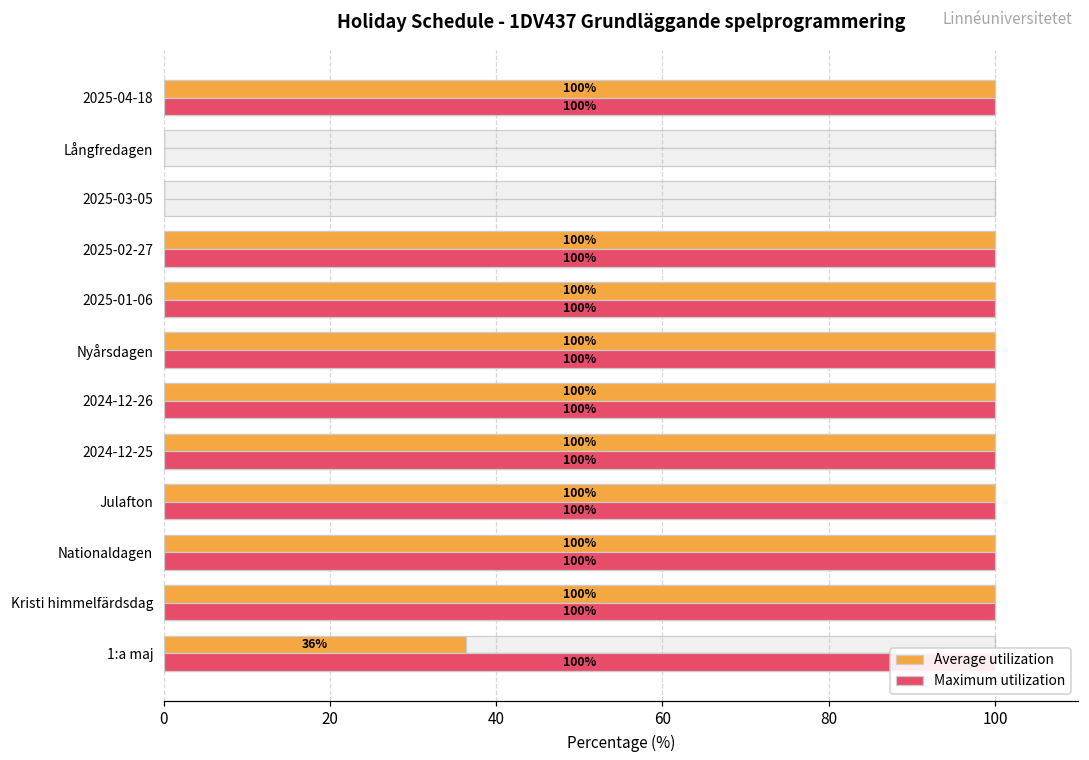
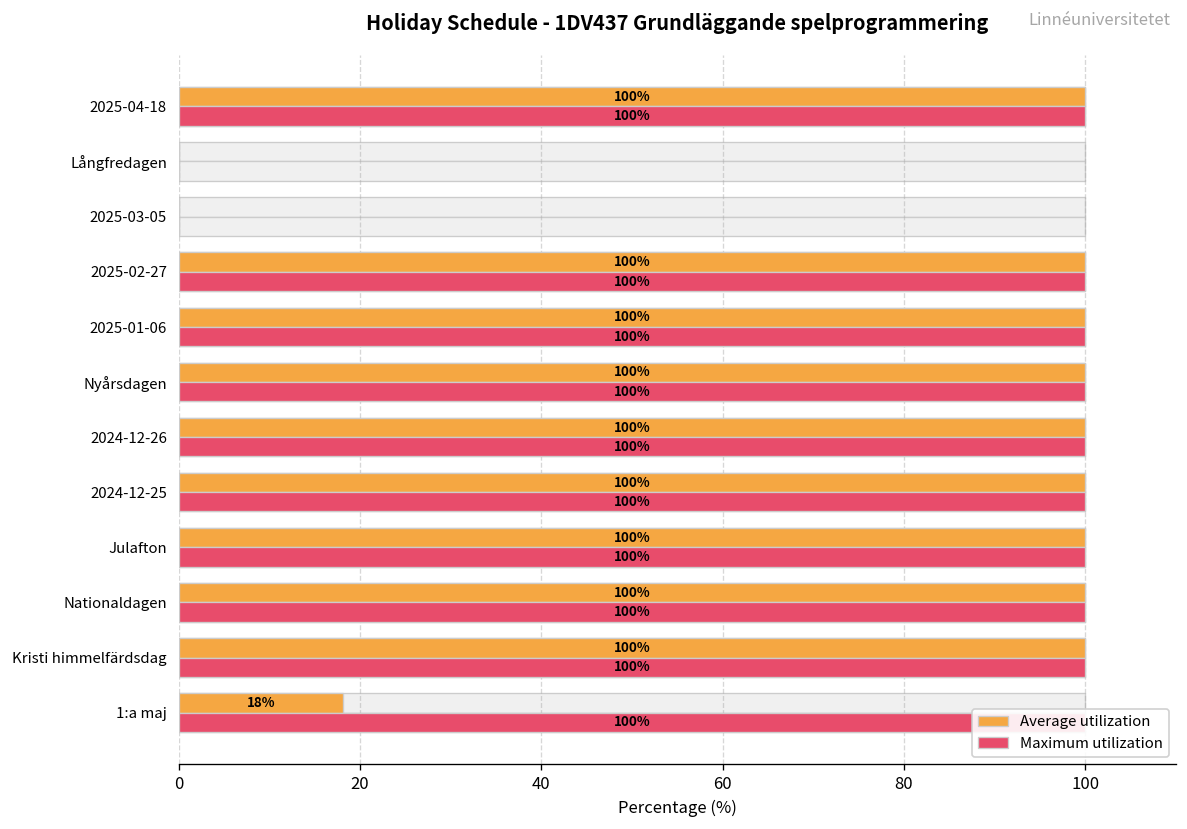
  {
    "Average utilization": {
      "2025-04-18": "100%",
      "2025-02-27": "100%",
      "2025-01-06": "100%",
      "Nyårsdagen": "100%",
      "2024-12-26": "100%",
      "2024-12-25": "100%",
      "Julafton": "100%",
      "Nationaldagen": "100%",
      "Kristi himmelfärdsdag": "100%",
-     "1:a maj": "36%"
+     "1:a maj": "18%"
    },
    "Maximum utilization": {
      "2025-04-18": "100%",
      "2025-02-27": "100%",
      "2025-01-06": "100%",
      "Nyårsdagen": "100%",
      "2024-12-26": "100%",
      "2024-12-25": "100%",
      "Julafton": "100%",
      "Nationaldagen": "100%",
      "Kristi himmelfärdsdag": "100%"
    }
  }
